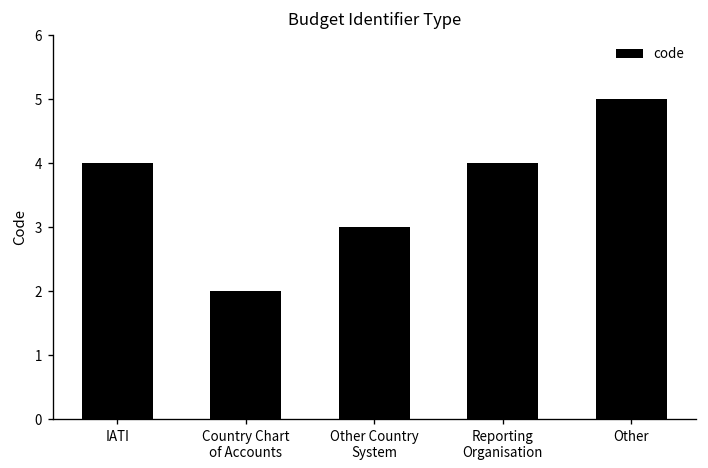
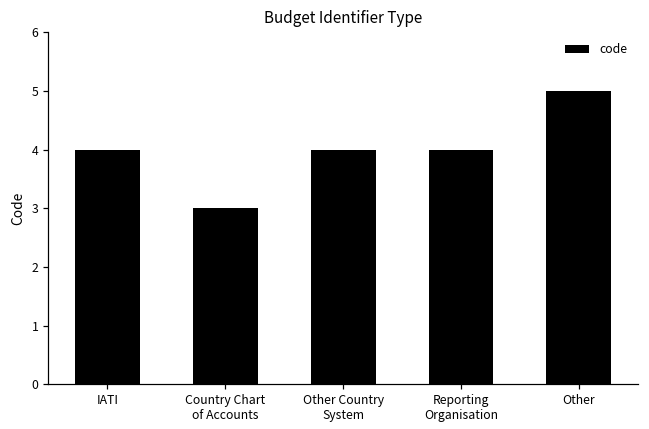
  {
    "IATI": 4,
-   "Country Chart of Accounts": 2,
-   "Other Country System": 3,
+   "Country Chart of Accounts": 3,
+   "Other Country System": 4,
    "Reporting Organisation": 4,
    "Other": 5
  }
